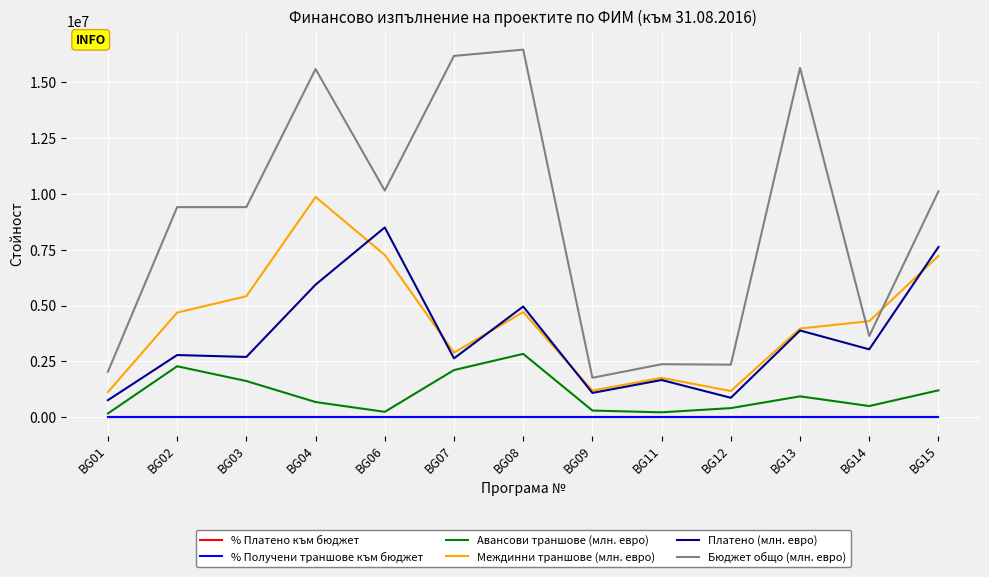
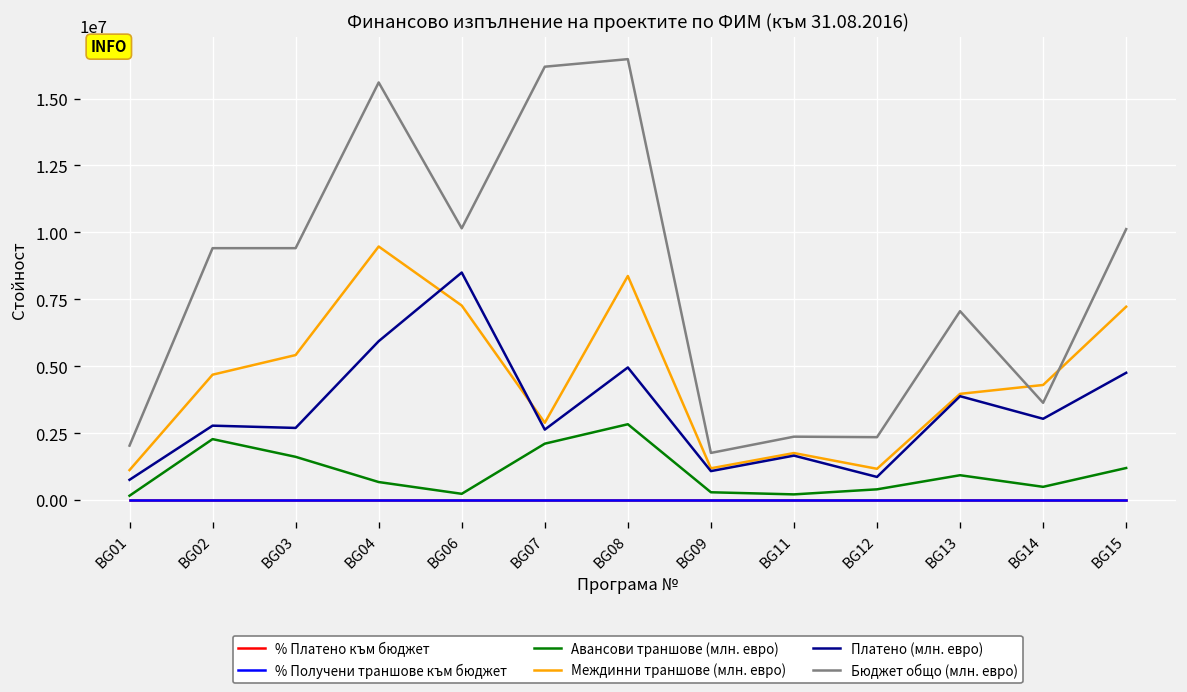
  {
    "% Получени траншове към бюджет": {
      "BG01": 0,
      "BG02": 0,
      "BG03": 0,
      "BG04": 0,
      "BG06": 0,
      "BG07": 0,
      "BG08": 0,
      "BG09": 0,
      "BG11": 0,
      "BG12": 0,
      "BG13": 0,
      "BG14": 0,
      "BG15": 0
    },
    "Авансови траншове (млн. евро)": {
      "BG01": 200000,
      "BG02": 2300000,
      "BG03": 1600000,
      "BG04": 700000,
      "BG06": 200000,
      "BG07": 2100000,
      "BG08": 2800000,
      "BG09": 300000,
      "BG11": 200000,
      "BG12": 400000,
      "BG13": 900000,
      "BG14": 500000,
      "BG15": 1200000
    },
    "Междинни траншове (млн. евро)": {
      "BG01": 1100000,
      "BG02": 4700000,
      "BG03": 5400000,
-     "BG04": 9900000,
+     "BG04": 9500000,
      "BG06": 7300000,
      "BG07": 2900000,
-     "BG08": 4700000,
+     "BG08": 8400000,
      "BG12": 1200000,
      "BG14": 4300000,
      "BG15": 7200000
    },
    "Платено (млн. евро)": {
      "BG01": 800000,
      "BG02": 2800000,
      "BG03": 2700000,
      "BG04": 5900000,
      "BG06": 8500000,
      "BG07": 2600000,
      "BG08": 5000000,
      "BG12": 900000,
      "BG14": 3000000,
-     "BG15": 7600000
+     "BG15": 4800000
    },
    "Бюджет общо (млн. евро)": {
      "BG01": 2000000,
      "BG02": 9400000,
      "BG03": 9400000,
      "BG04": 15600000,
      "BG06": 10200000,
      "BG07": 16200000,
      "BG08": 16500000,
      "BG09": 1800000,
      "BG11": 2400000,
      "BG12": 2400000,
-     "BG13": 15600000,
+     "BG13": 7100000,
      "BG14": 3600000,
      "BG15": 10100000
    }
  }
